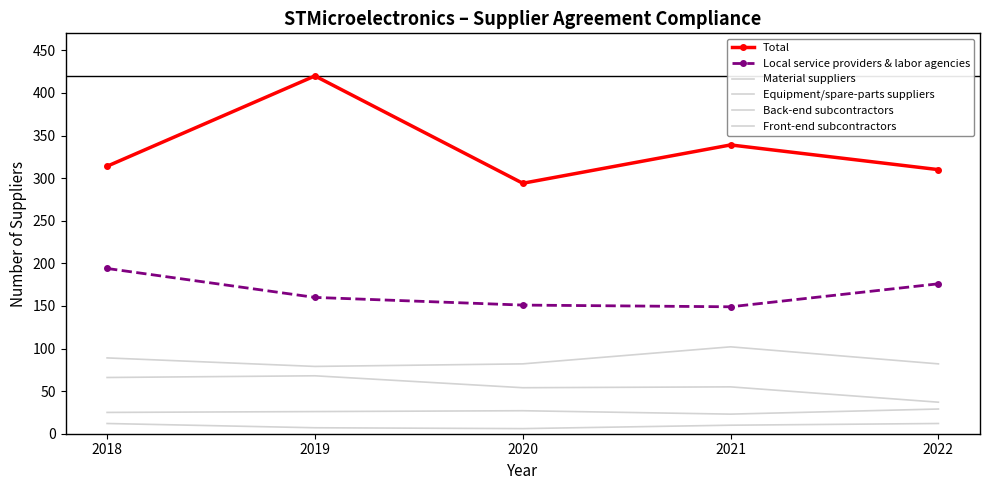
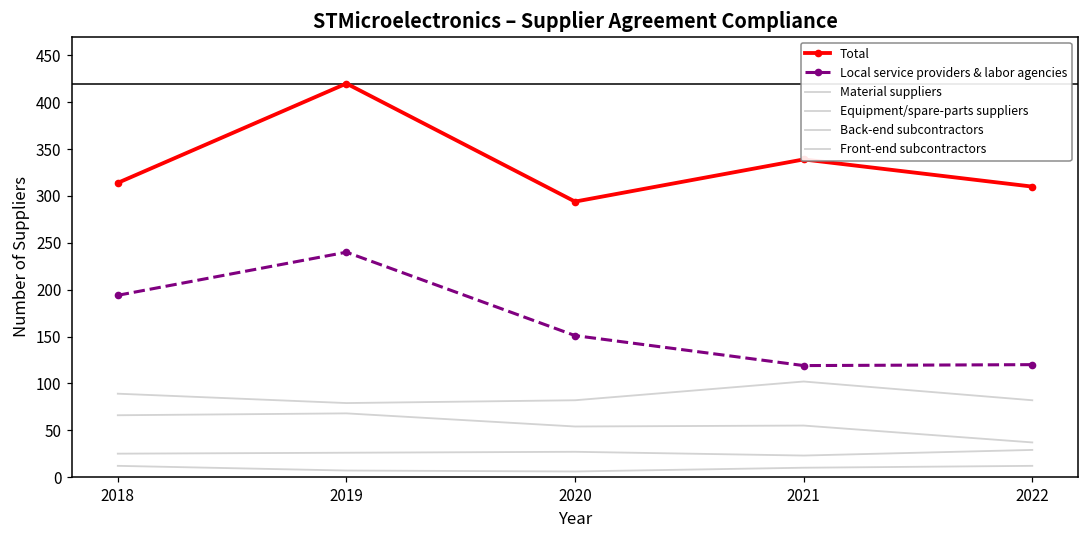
  {
    "Local service providers & labor agencies": {
      "2018": 190,
-     "2019": 160,
+     "2019": 240,
      "2020": 150,
-     "2021": 150,
-     "2022": 180
+     "2021": 120,
+     "2022": 120
    },
    "Total": {
      "2018": 310,
      "2019": 420,
      "2020": 290,
      "2021": 340,
      "2022": 310
    }
  }
